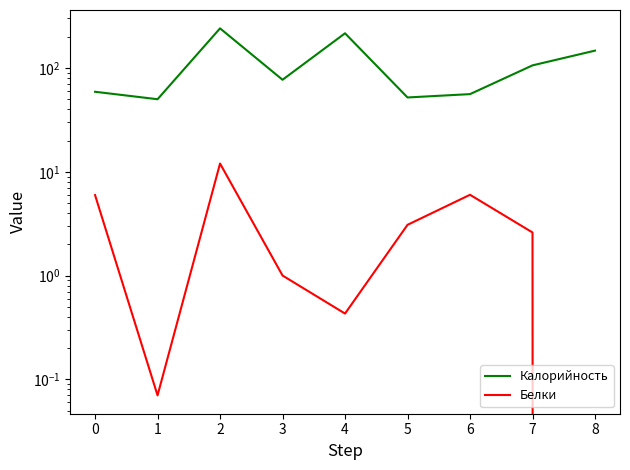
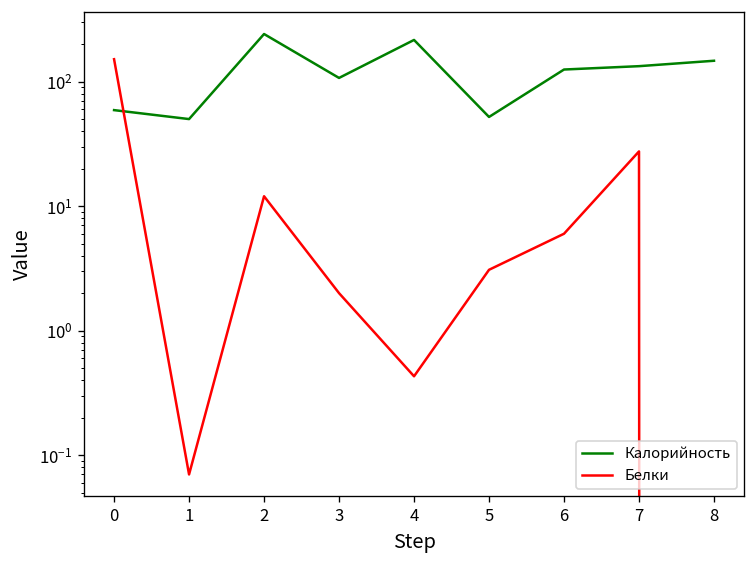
  {
    "Калорийность": {
      "0": 60,
      "1": 50,
      "2": 240,
-     "3": 80,
+     "3": 110,
      "4": 220,
      "5": 50,
-     "6": 60,
-     "7": 110,
+     "6": 130,
+     "7": 130,
      "8": 150
    },
    "Белки": {
-     "0": 6,
+     "0": 150,
      "1": 0.07,
      "2": 12,
-     "3": 1,
+     "3": 2,
      "4": 0.43,
      "5": 3.1,
      "6": 6,
-     "7": 2.6
+     "7": 28
    }
  }
